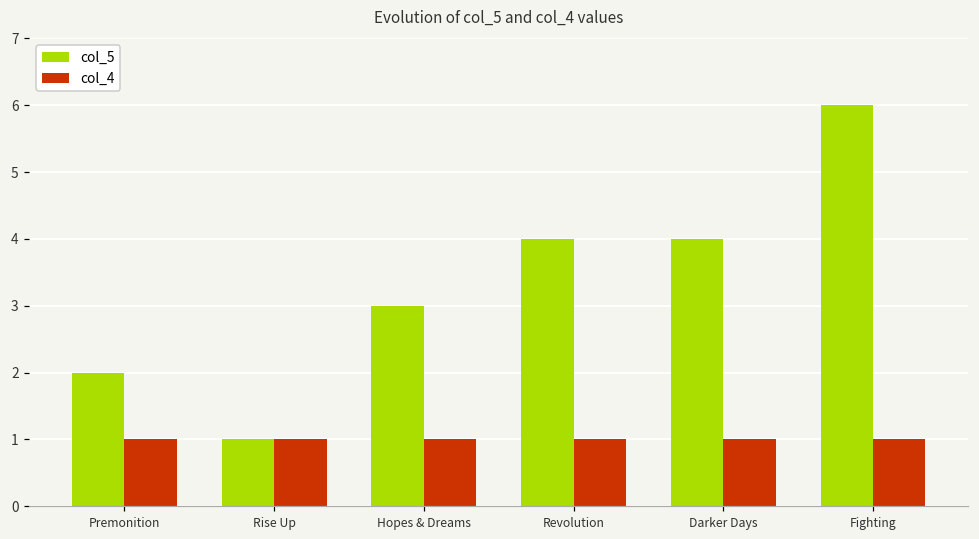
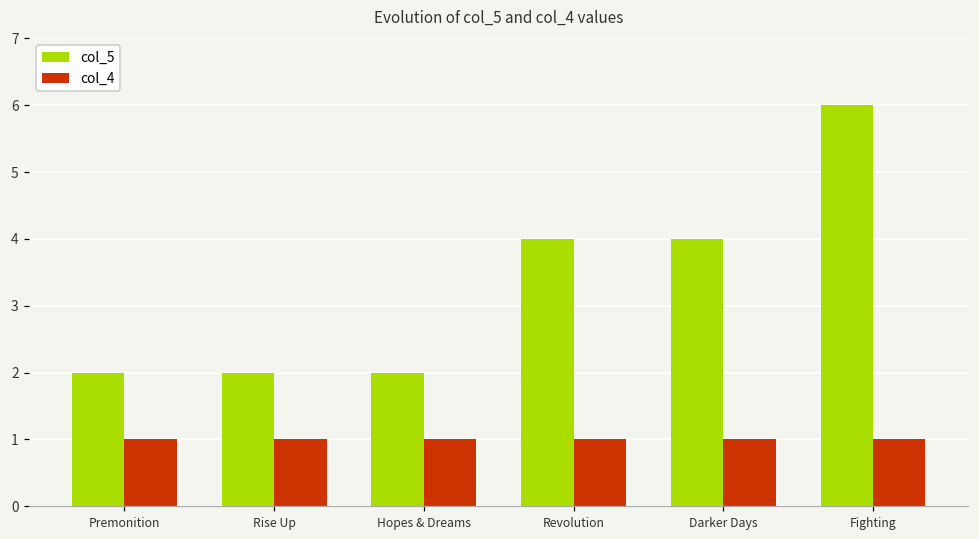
  {
    "col_5": {
      "Premonition": 2,
-     "Rise Up": 1,
-     "Hopes & Dreams": 3,
+     "Rise Up": 2,
+     "Hopes & Dreams": 2,
      "Revolution": 4,
      "Darker Days": 4,
      "Fighting": 6
    },
    "col_4": {
      "Premonition": 1,
      "Rise Up": 1,
      "Hopes & Dreams": 1,
      "Revolution": 1,
      "Darker Days": 1,
      "Fighting": 1
    }
  }
